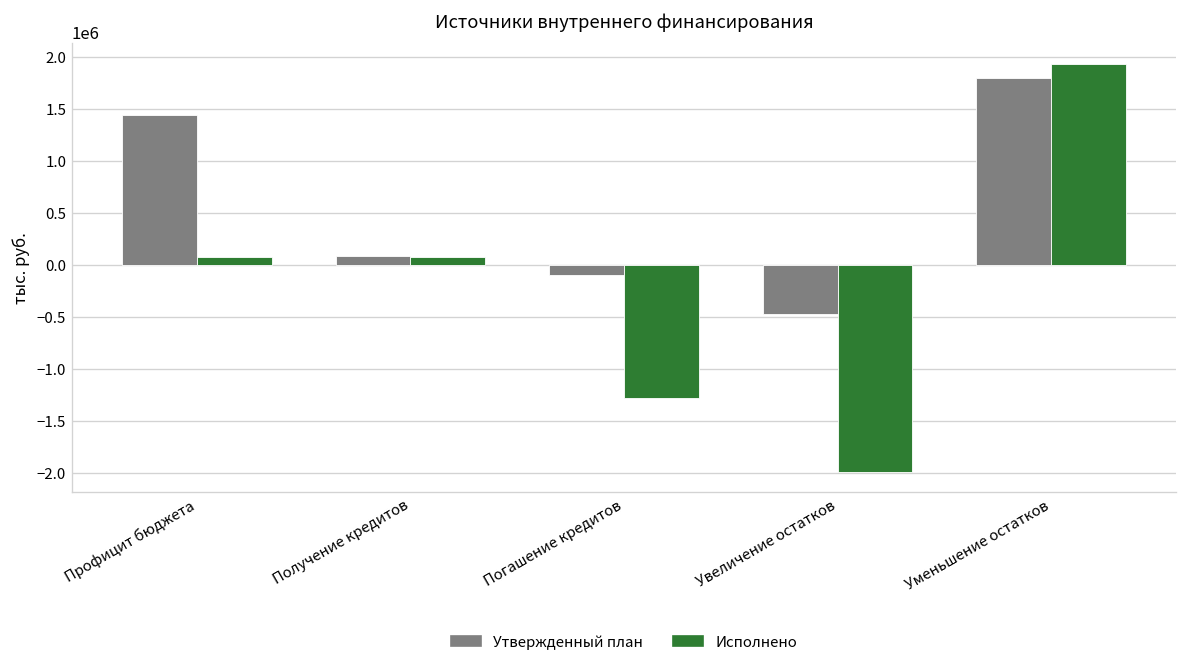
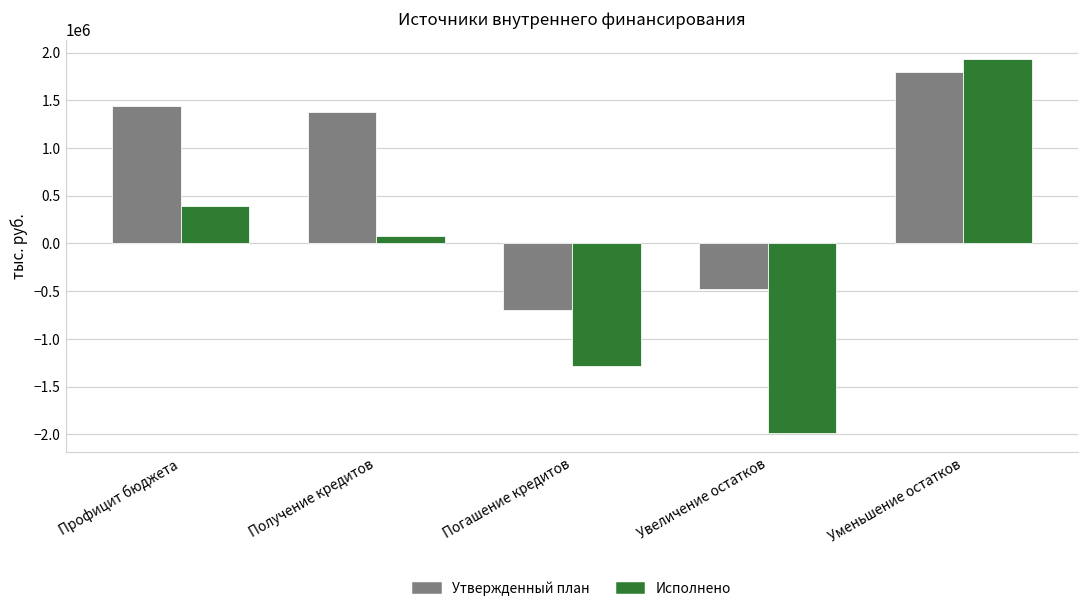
  {
    "Утвержденный план": {
      "Профицит бюджета": 1400000,
-     "Получение кредитов": 100000,
-     "Погашение кредитов": -100000,
+     "Получение кредитов": 1400000,
+     "Погашение кредитов": -700000,
      "Увеличение остатков": -500000,
      "Уменьшение остатков": 1800000
    },
    "Исполнено": {
-     "Профицит бюджета": 100000,
+     "Профицит бюджета": 400000,
      "Получение кредитов": 100000,
      "Погашение кредитов": -1300000,
      "Увеличение остатков": -2000000,
      "Уменьшение остатков": 1900000
    }
  }
